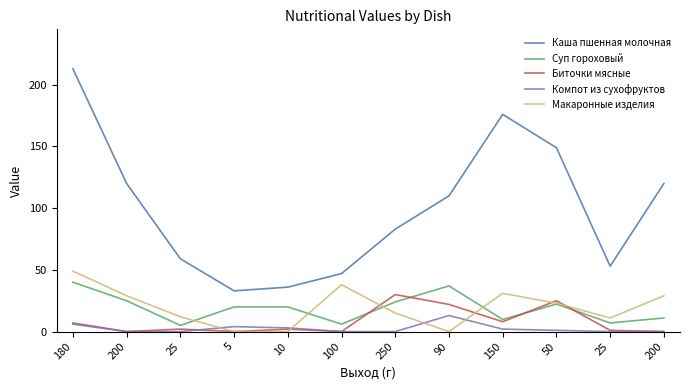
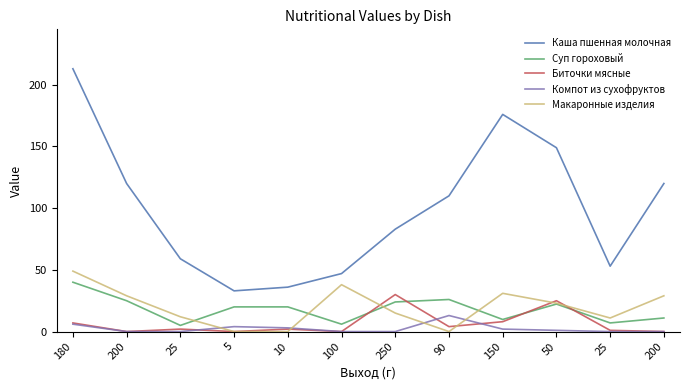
  {
    "Суп гороховый": {
      "180": 40,
      "5": 20,
      "10": 20,
      "100": 6,
      "250": 24,
-     "90": 37
+     "90": 26
    },
    "Биточки мясные": {
      "250": 30,
-     "90": 22
+     "90": 4
    },
    "Макаронные изделия": {
      "180": 49,
      "100": 38,
      "250": 15,
      "90": 0,
      "150": 31
    }
  }
